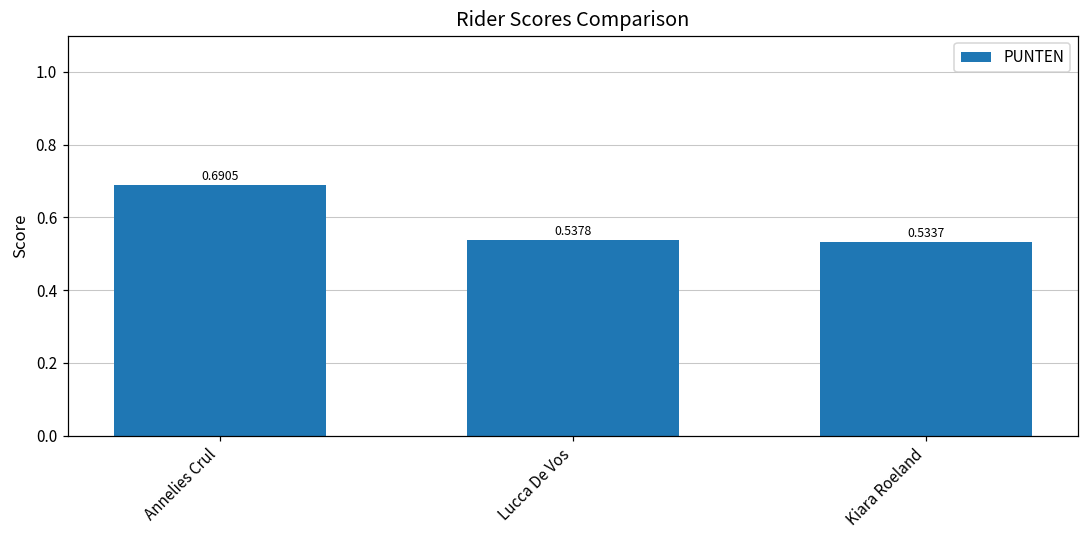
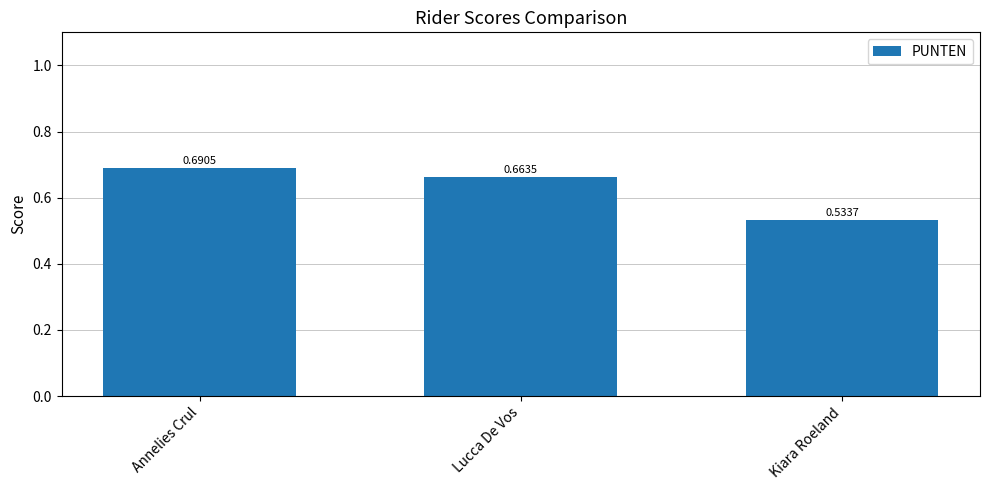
  {
    "Annelies Crul": 0.6905,
-   "Lucca De Vos": 0.5378,
+   "Lucca De Vos": 0.6635,
    "Kiara Roeland": 0.5337
  }
